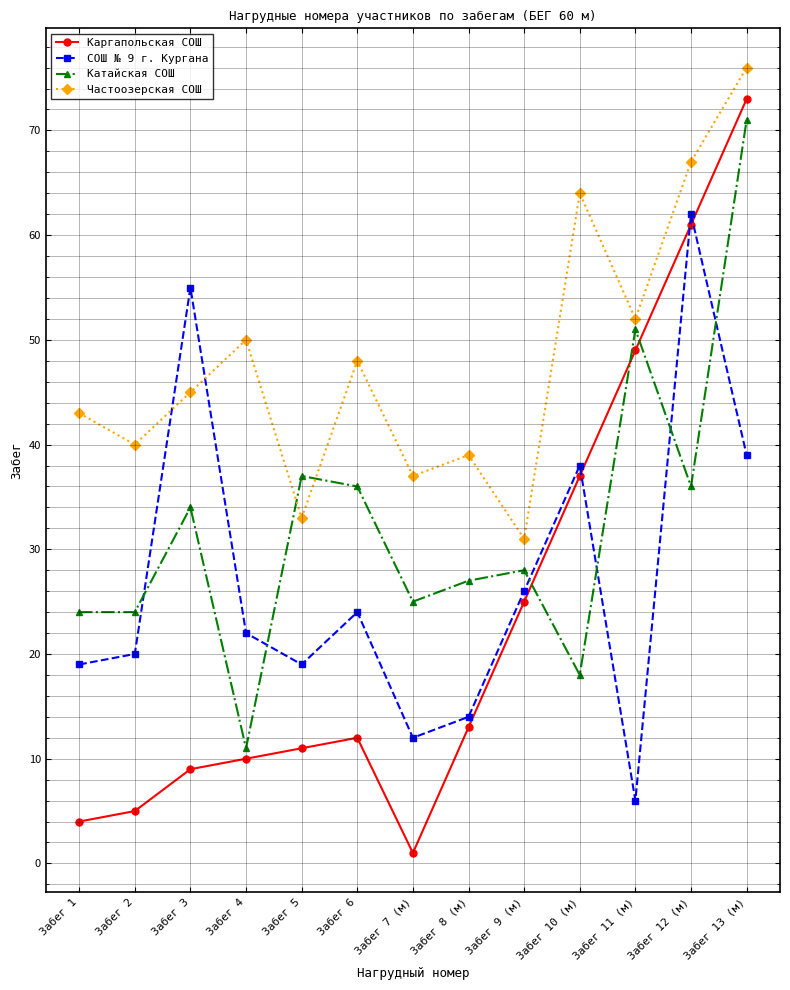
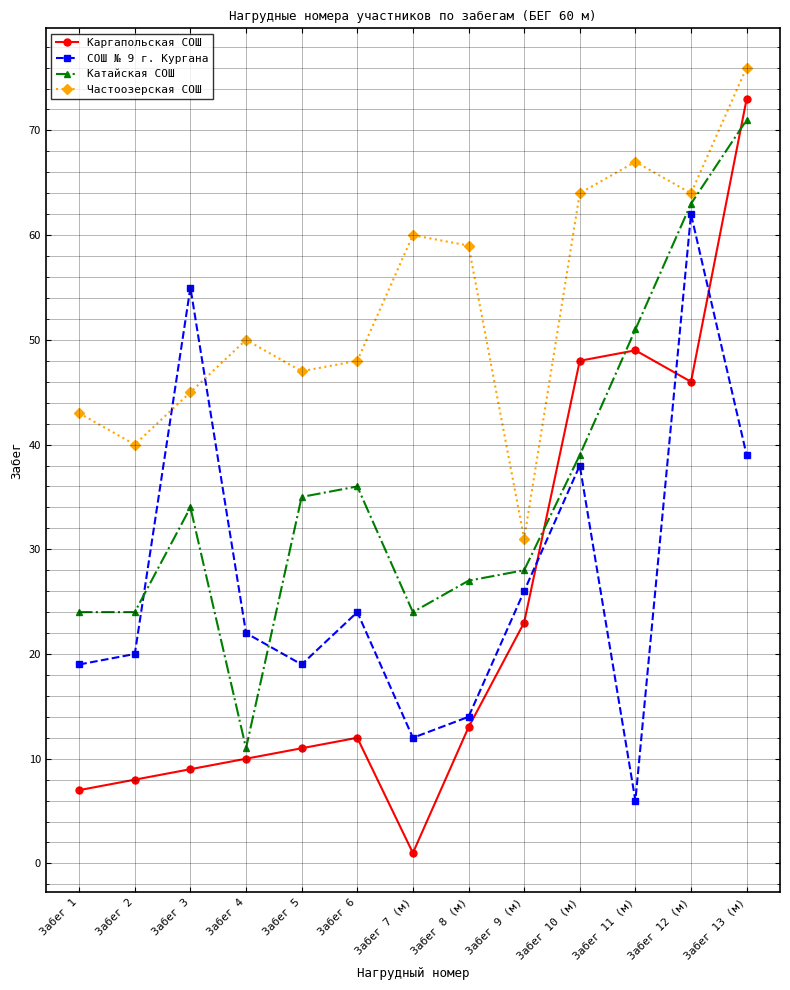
  {
    "Каргапольская СОШ": {
-     "Забег 1": 4,
-     "Забег 2": 5,
+     "Забег 1": 7,
+     "Забег 2": 8,
      "Забег 3": 9,
      "Забег 4": 10,
      "Забег 5": 11,
      "Забег 6": 12,
      "Забег 7 (м)": 1,
      "Забег 8 (м)": 13,
-     "Забег 9 (м)": 25,
-     "Забег 10 (м)": 37,
+     "Забег 9 (м)": 23,
+     "Забег 10 (м)": 48,
      "Забег 11 (м)": 49,
-     "Забег 12 (м)": 61,
+     "Забег 12 (м)": 46,
      "Забег 13 (м)": 73
    },
    "СОШ № 9 г. Кургана": {
      "Забег 1": 19,
      "Забег 2": 20,
      "Забег 3": 55,
      "Забег 4": 22,
      "Забег 5": 19,
      "Забег 6": 24,
      "Забег 7 (м)": 12,
      "Забег 8 (м)": 14,
      "Забег 9 (м)": 26,
      "Забег 10 (м)": 38,
      "Забег 11 (м)": 6,
      "Забег 12 (м)": 62,
      "Забег 13 (м)": 39
    },
    "Катайская СОШ": {
      "Забег 1": 24,
      "Забег 2": 24,
      "Забег 3": 34,
      "Забег 4": 11,
-     "Забег 5": 37,
+     "Забег 5": 35,
      "Забег 6": 36,
-     "Забег 7 (м)": 25,
+     "Забег 7 (м)": 24,
      "Забег 8 (м)": 27,
      "Забег 9 (м)": 28,
-     "Забег 10 (м)": 18,
+     "Забег 10 (м)": 39,
      "Забег 11 (м)": 51,
-     "Забег 12 (м)": 36,
+     "Забег 12 (м)": 63,
      "Забег 13 (м)": 71
    },
    "Частоозерская СОШ": {
      "Забег 1": 43,
      "Забег 2": 40,
      "Забег 3": 45,
      "Забег 4": 50,
-     "Забег 5": 33,
+     "Забег 5": 47,
      "Забег 6": 48,
-     "Забег 7 (м)": 37,
-     "Забег 8 (м)": 39,
+     "Забег 7 (м)": 60,
+     "Забег 8 (м)": 59,
      "Забег 9 (м)": 31,
      "Забег 10 (м)": 64,
-     "Забег 11 (м)": 52,
-     "Забег 12 (м)": 67,
+     "Забег 11 (м)": 67,
+     "Забег 12 (м)": 64,
      "Забег 13 (м)": 76
    }
  }
